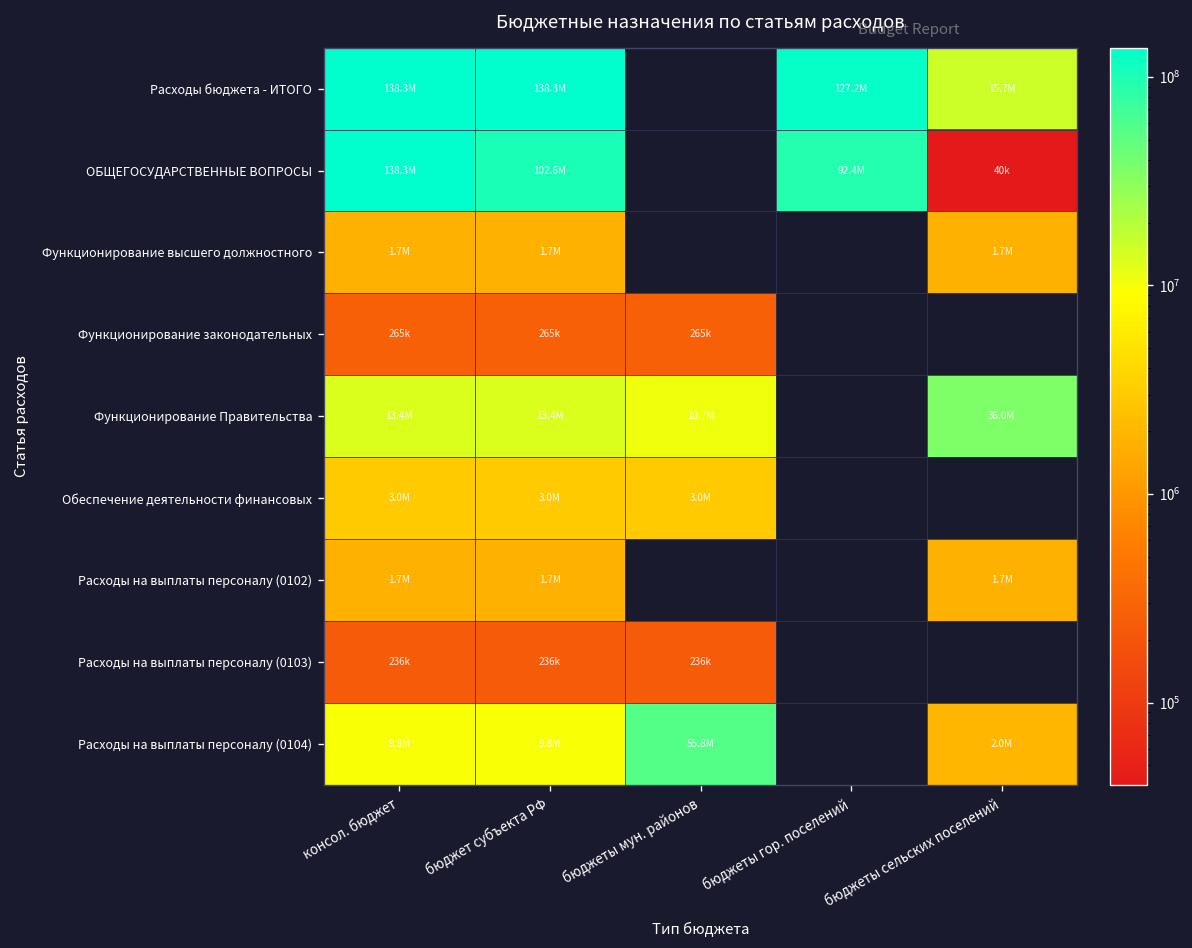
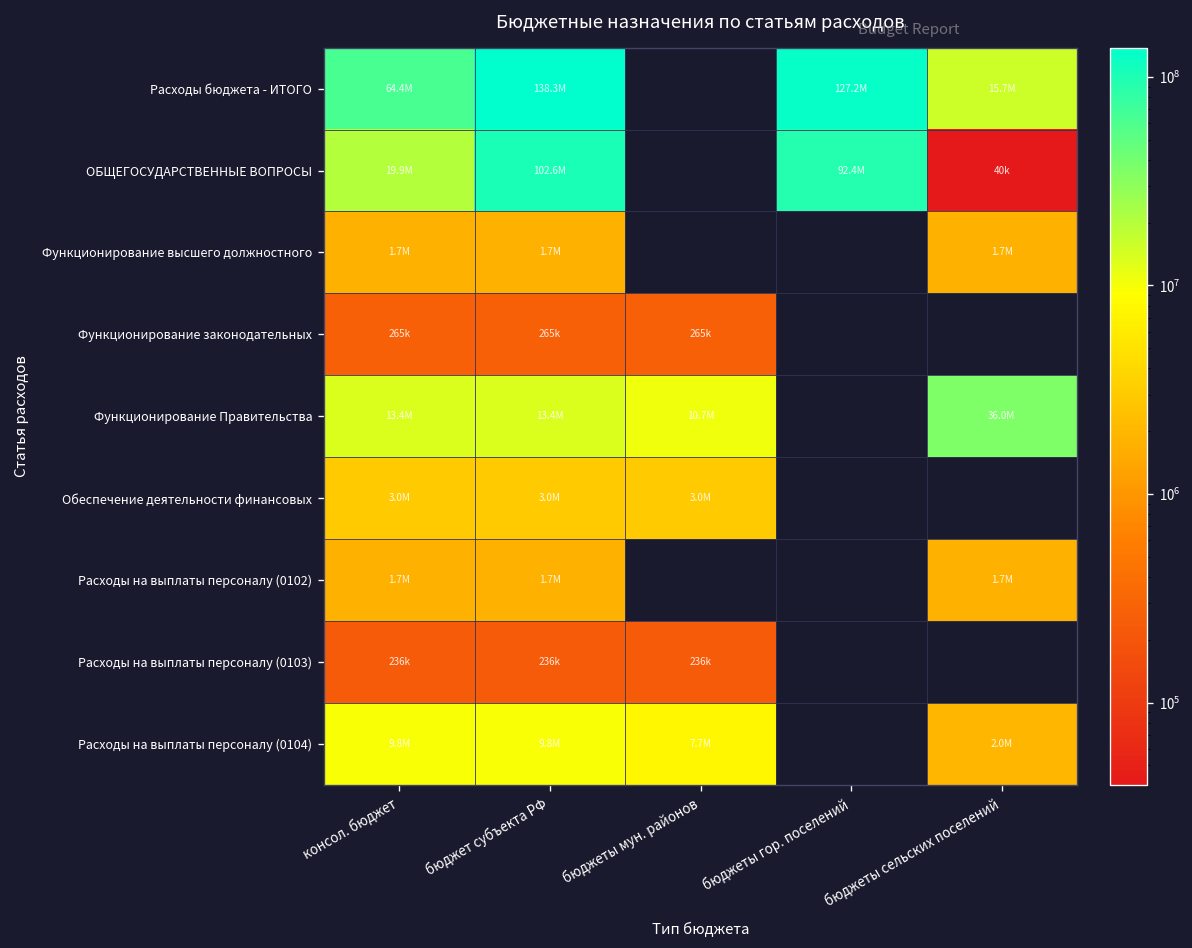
  {
    "Расходы бюджета - ИТОГО": {
-     "консол. бюджет": "138.3M",
+     "консол. бюджет": "64.4M",
      "бюджет субъекта РФ": "138.3M",
      "бюджеты гор. поселений": "127.2M",
      "бюджеты сельских поселений": "15.7M"
    },
    "ОБЩЕГОСУДАРСТВЕННЫЕ ВОПРОСЫ": {
-     "консол. бюджет": "138.3M",
+     "консол. бюджет": "19.9M",
      "бюджет субъекта РФ": "102.6M",
      "бюджеты гор. поселений": "92.4M",
      "бюджеты сельских поселений": "40k"
    },
    "Функционирование высшего должностного": {
      "консол. бюджет": "1.7M",
      "бюджет субъекта РФ": "1.7M",
      "бюджеты сельских поселений": "1.7M"
    },
    "Функционирование законодательных": {
      "консол. бюджет": "265k",
      "бюджет субъекта РФ": "265k",
      "бюджеты мун. районов": "265k"
    },
    "Функционирование Правительства": {
      "консол. бюджет": "13.4M",
      "бюджет субъекта РФ": "13.4M",
      "бюджеты мун. районов": "10.7M",
      "бюджеты сельских поселений": "36.0M"
    },
    "Обеспечение деятельности финансовых": {
      "консол. бюджет": "3.0M",
      "бюджет субъекта РФ": "3.0M",
      "бюджеты мун. районов": "3.0M"
    },
    "Расходы на выплаты персоналу (0102)": {
      "консол. бюджет": "1.7M",
      "бюджет субъекта РФ": "1.7M",
      "бюджеты сельских поселений": "1.7M"
    },
    "Расходы на выплаты персоналу (0103)": {
      "консол. бюджет": "236k",
      "бюджет субъекта РФ": "236k",
      "бюджеты мун. районов": "236k"
    },
    "Расходы на выплаты персоналу (0104)": {
      "консол. бюджет": "9.8M",
      "бюджет субъекта РФ": "9.8M",
-     "бюджеты мун. районов": "55.8M",
+     "бюджеты мун. районов": "7.7M",
      "бюджеты сельских поселений": "2.0M"
    }
  }
